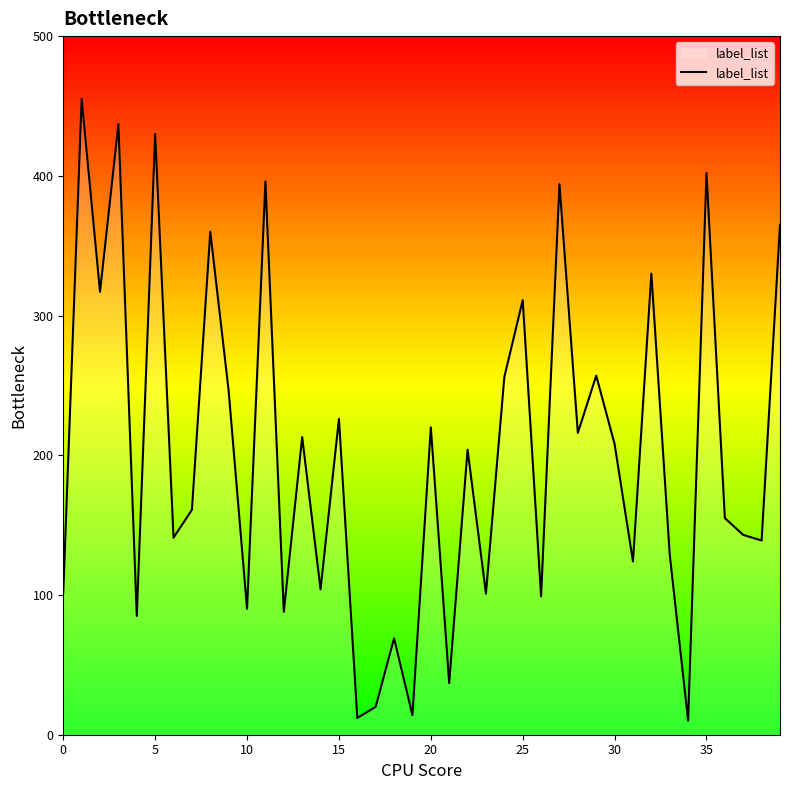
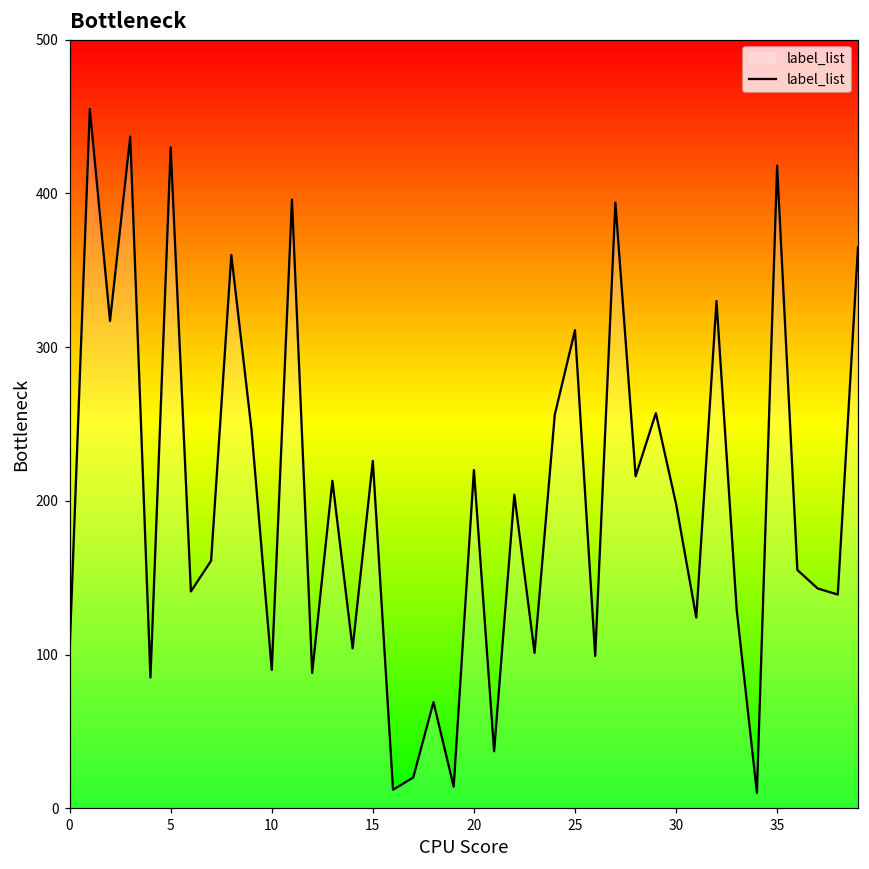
  {
    "0": 102,
    "5": 430,
    "10": 90,
    "15": 226,
    "20": 220,
    "25": 311,
-   "30": 208,
-   "35": 402
+   "30": 198,
+   "35": 418
  }
